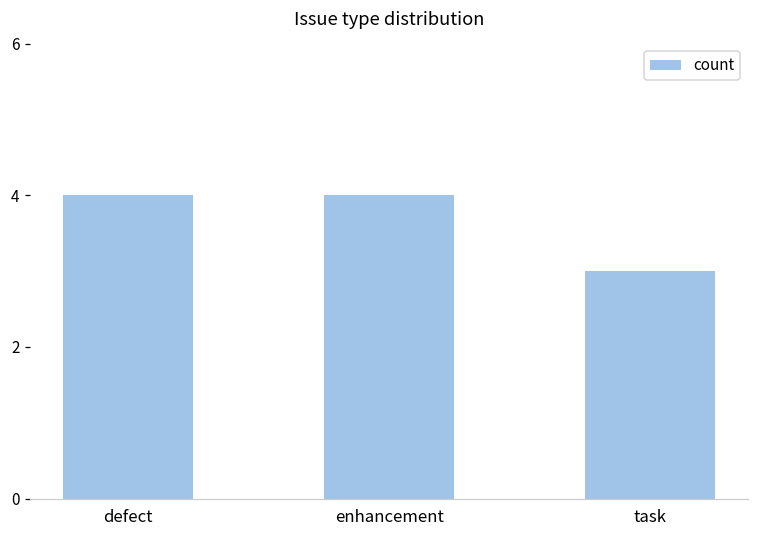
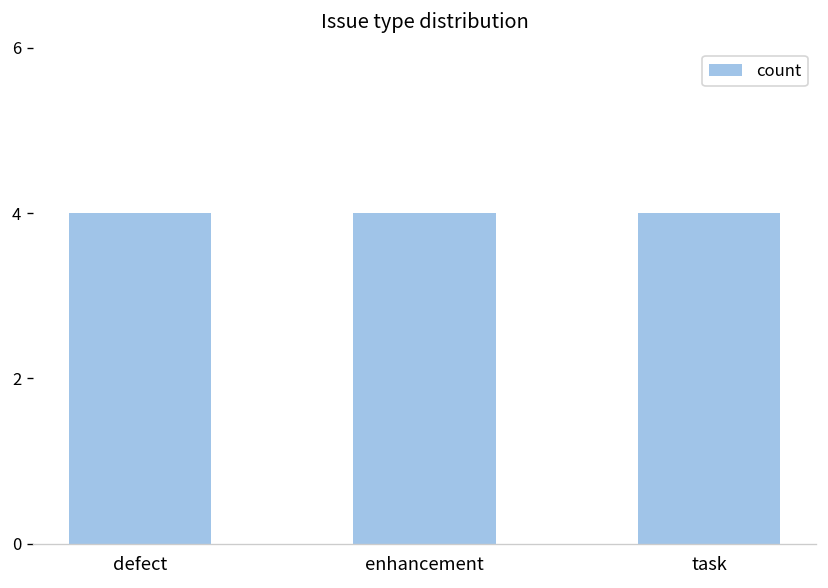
  {
    "defect": 4,
    "enhancement": 4,
-   "task": 3
+   "task": 4
  }
